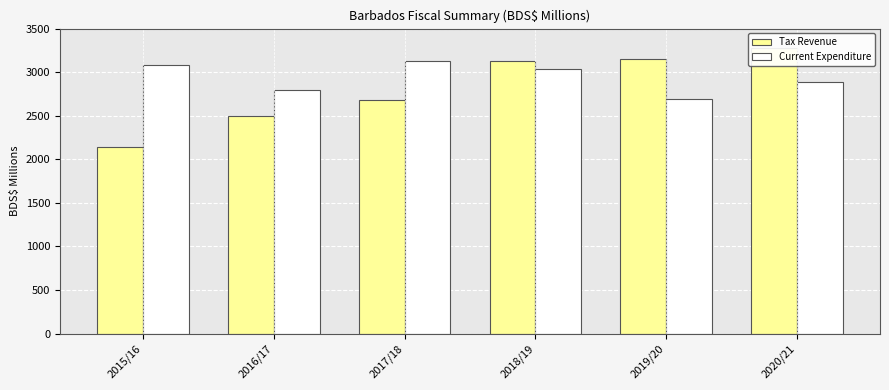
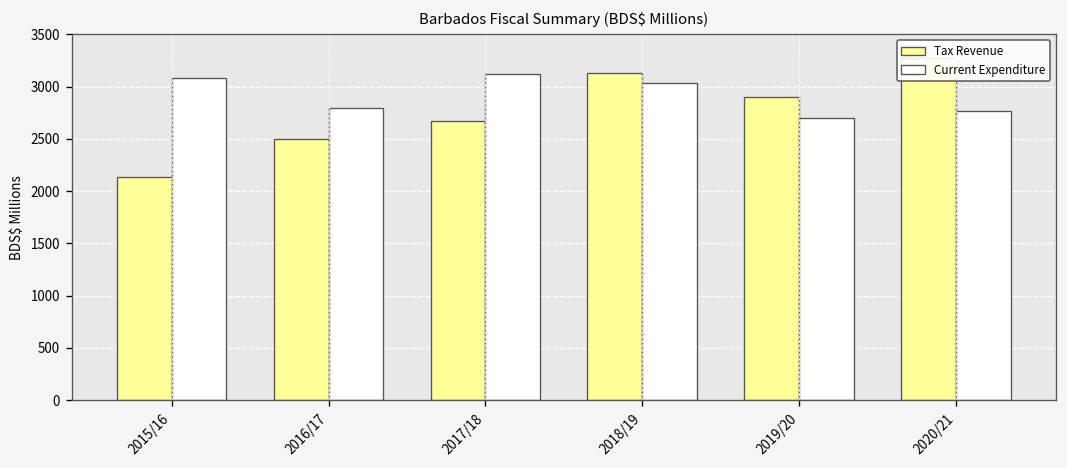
  {
    "Tax Revenue": {
      "2015/16": 2100,
      "2016/17": 2500,
      "2017/18": 2700,
      "2018/19": 3100,
-     "2019/20": 3200
+     "2019/20": 2900
    },
    "Current Expenditure": {
      "2015/16": 3100,
      "2016/17": 2800,
      "2017/18": 3100,
      "2018/19": 3000,
      "2019/20": 2700,
-     "2020/21": 2900
+     "2020/21": 2800
    }
  }
